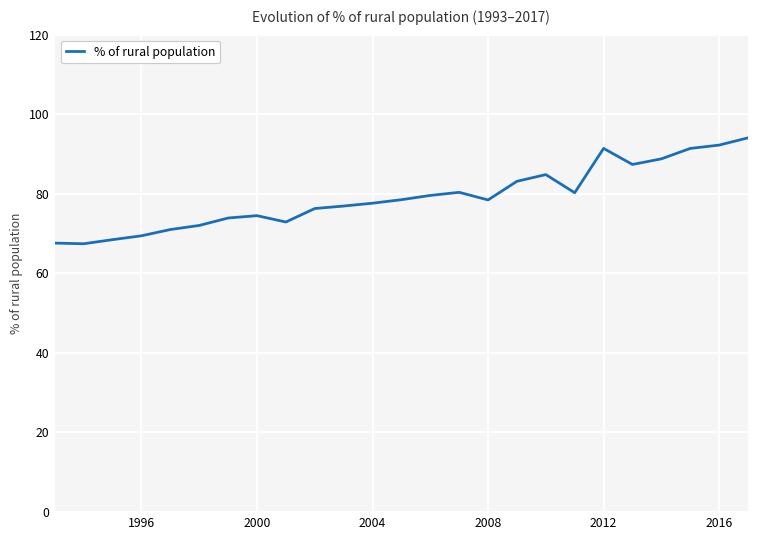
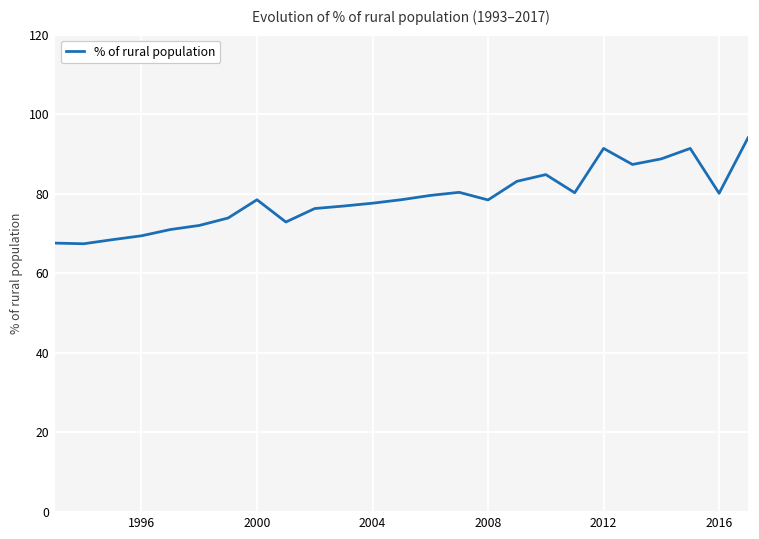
  {
    "1996": 69,
-   "2000": 74,
+   "2000": 78,
    "2004": 78,
    "2008": 78,
    "2012": 91,
-   "2016": 92
+   "2016": 80
  }
